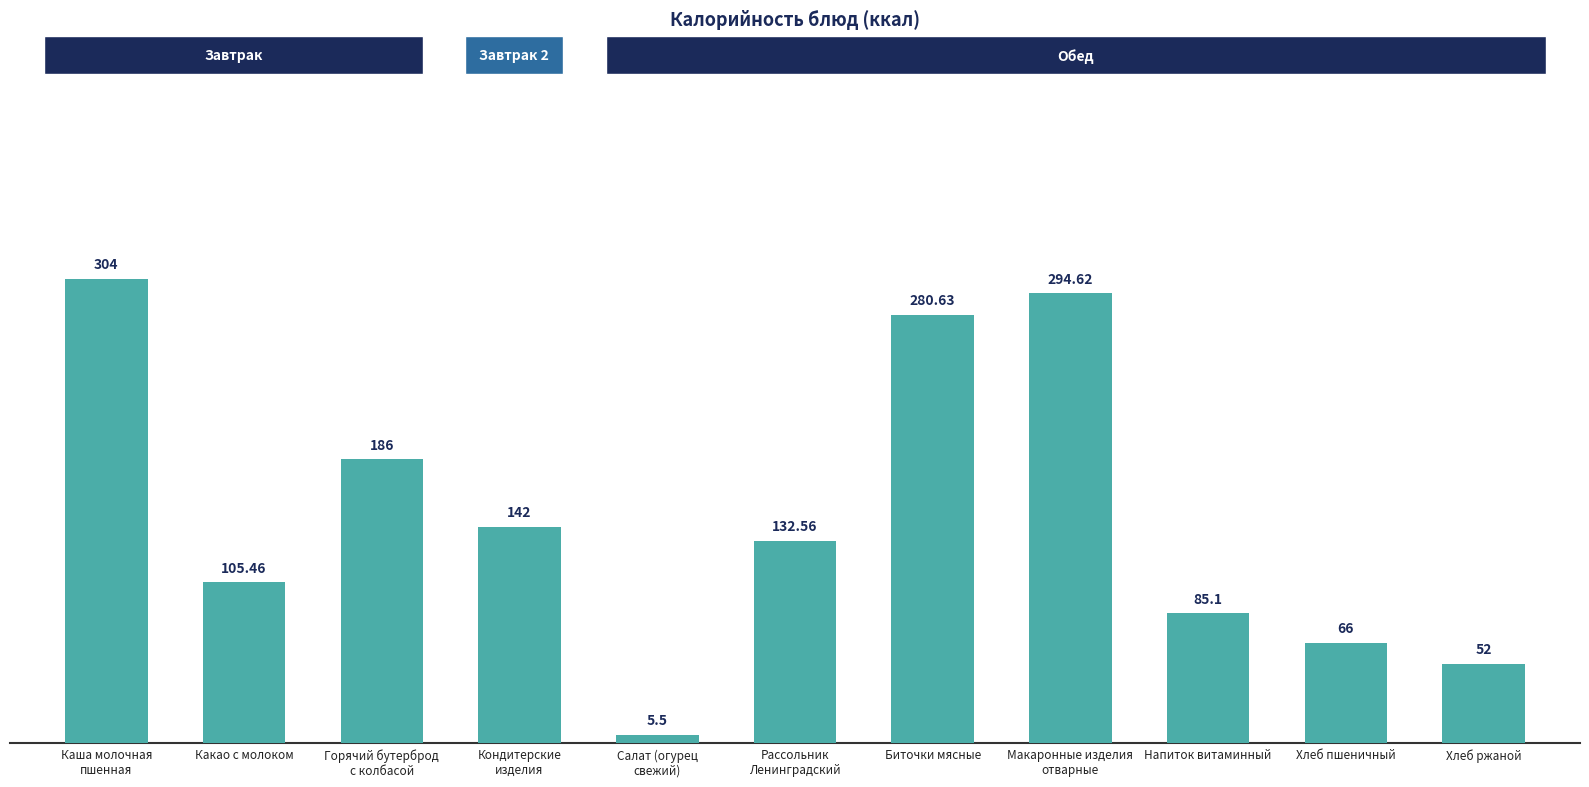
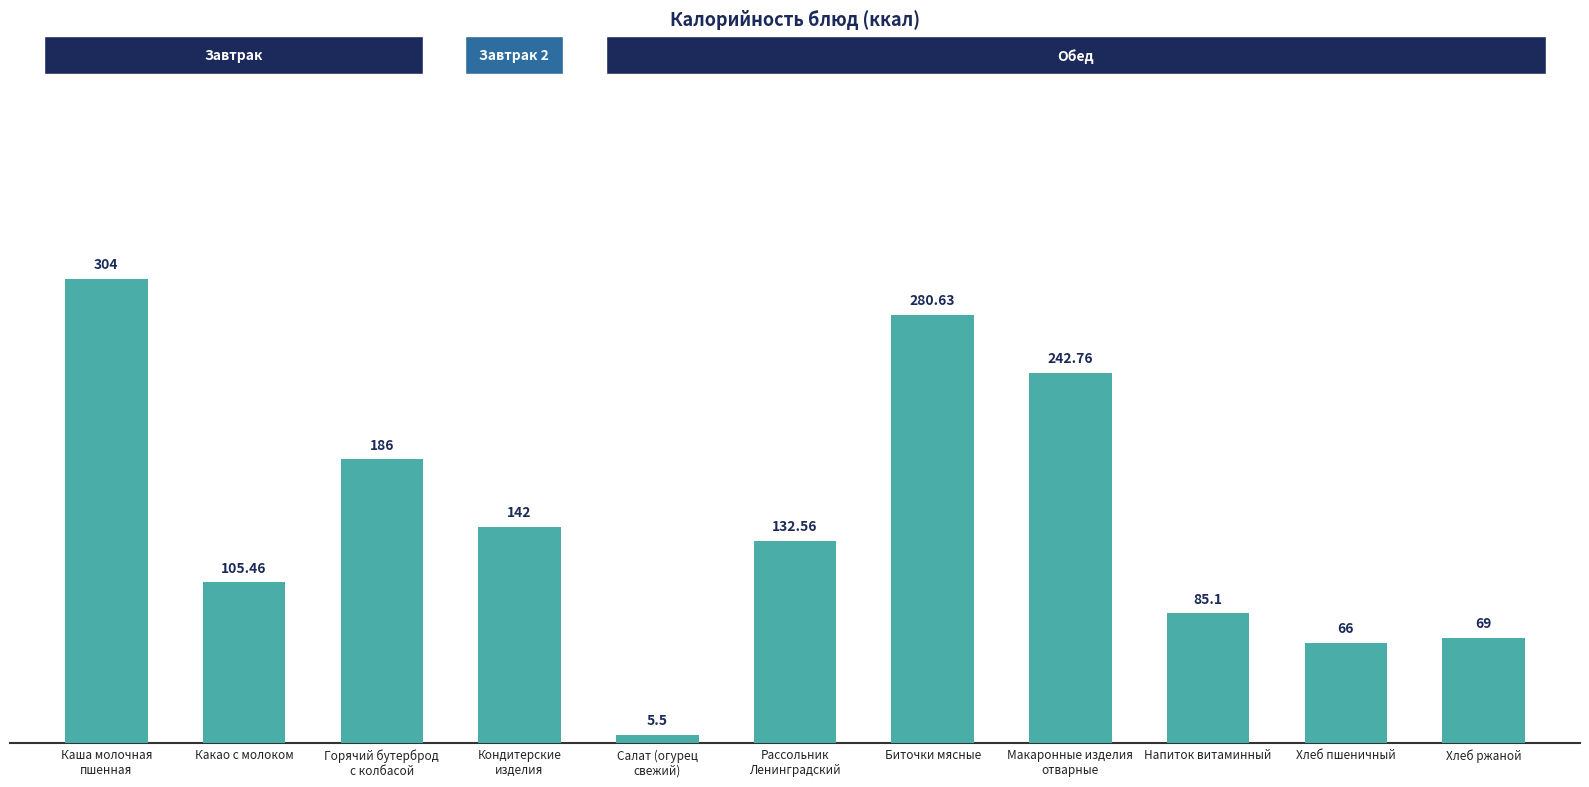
  {
    "Каша молочная пшенная": 304,
    "Какао с молоком": 105.46,
    "Горячий бутерброд с колбасой": 186,
    "Кондитерские изделия": 142,
    "Салат (огурец свежий)": 5.5,
    "Рассольник Ленинградский": 132.56,
    "Биточки мясные": 280.63,
-   "Макаронные изделия отварные": 294.62,
+   "Макаронные изделия отварные": 242.76,
    "Напиток витаминный": 85.1,
    "Хлеб пшеничный": 66,
-   "Хлеб ржаной": 52
+   "Хлеб ржаной": 69
  }
